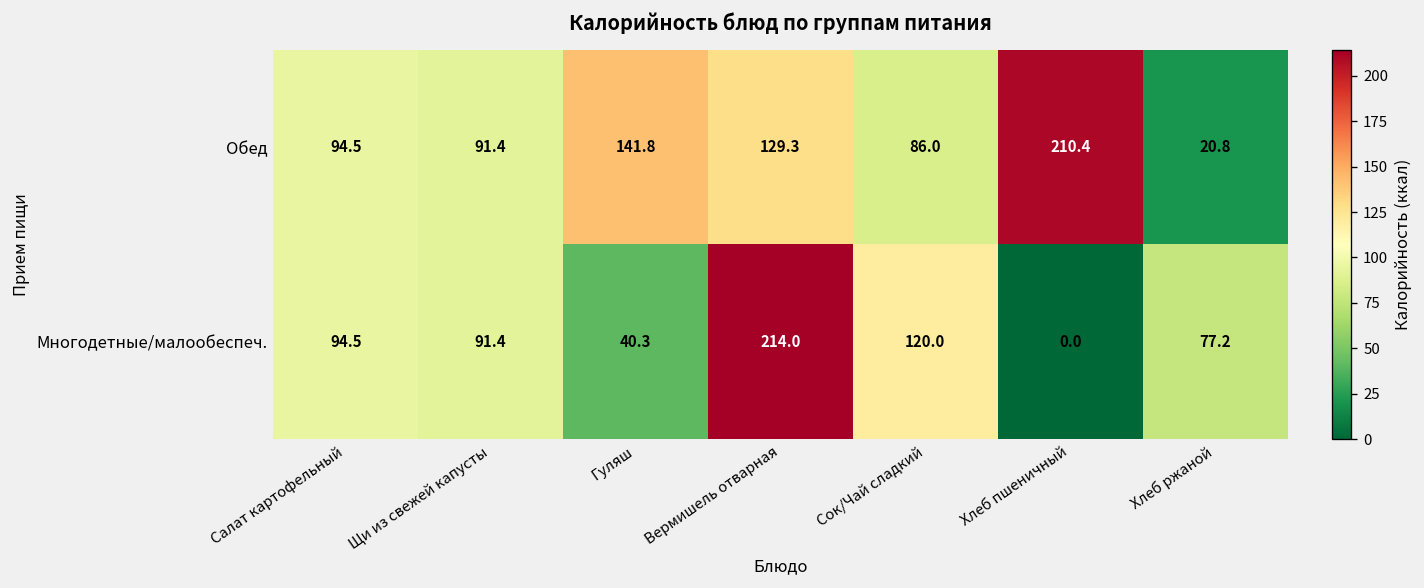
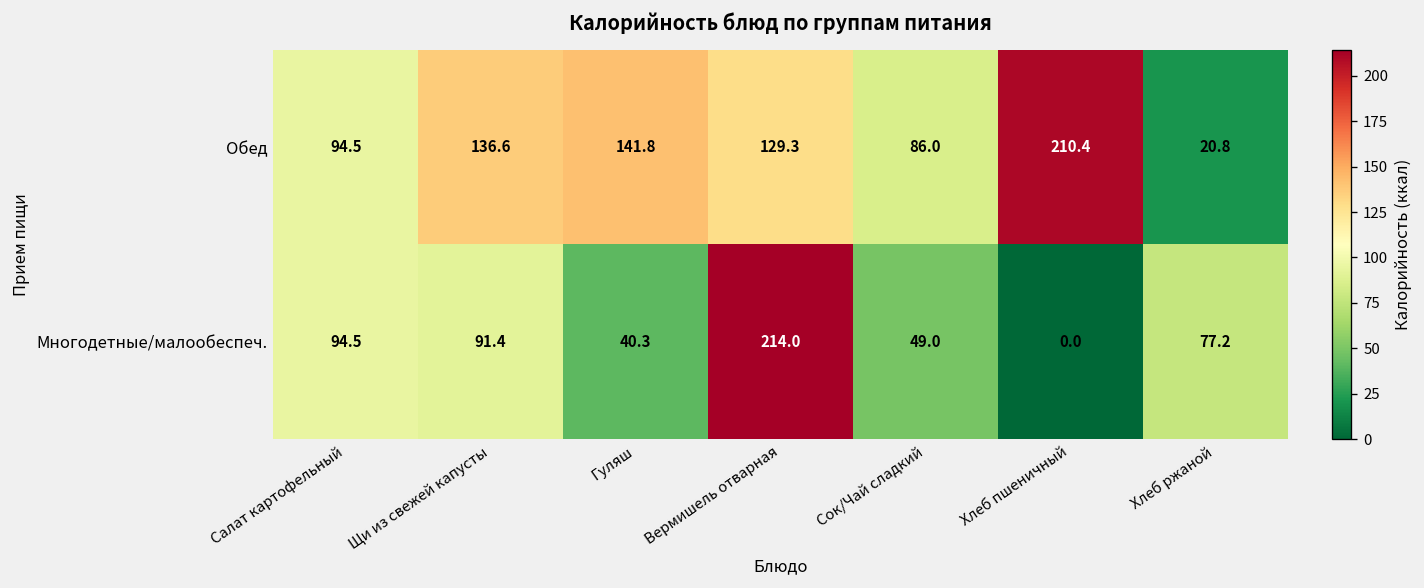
  {
    "Обед": {
      "Салат картофельный": 94.5,
-     "Щи из свежей капусты": 91.4,
+     "Щи из свежей капусты": 136.6,
      "Гуляш": 141.8,
      "Вермишель отварная": 129.3,
      "Сок/Чай сладкий": 86.0,
      "Хлеб пшеничный": 210.4,
      "Хлеб ржаной": 20.8
    },
    "Многодетные/малообеспеч.": {
      "Салат картофельный": 94.5,
      "Щи из свежей капусты": 91.4,
      "Гуляш": 40.3,
      "Вермишель отварная": 214.0,
-     "Сок/Чай сладкий": 120.0,
+     "Сок/Чай сладкий": 49.0,
      "Хлеб пшеничный": 0.0,
      "Хлеб ржаной": 77.2
    }
  }
